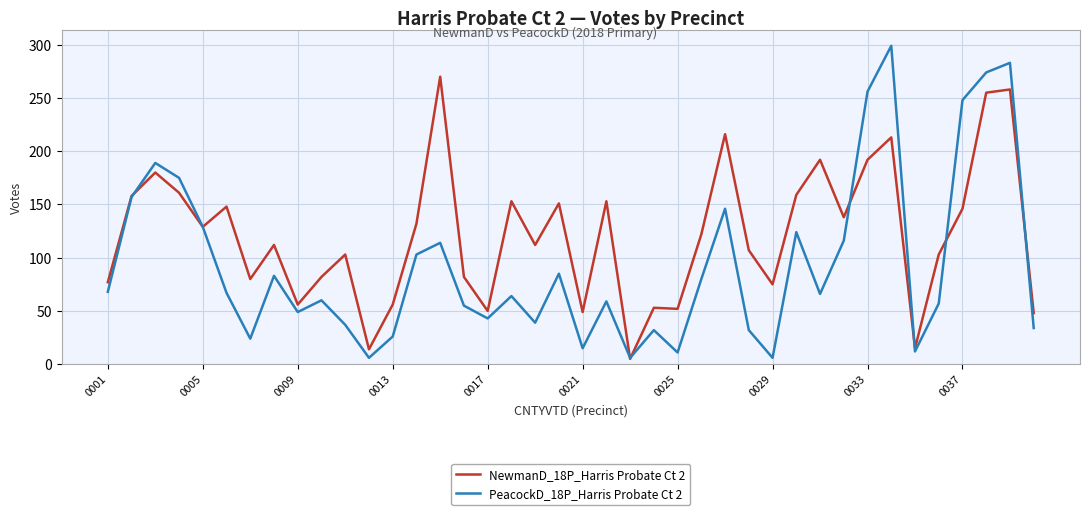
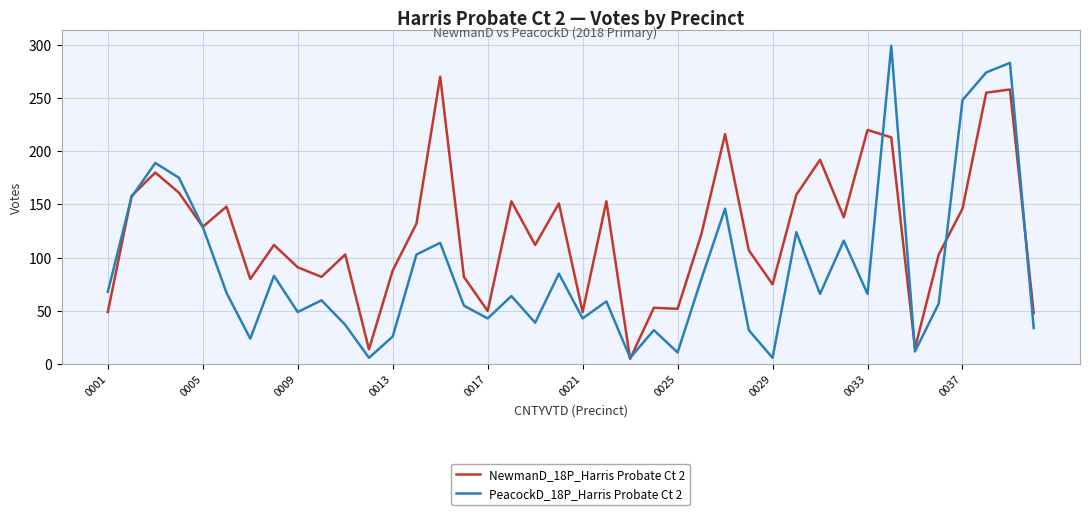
  {
    "NewmanD_18P_Harris Probate Ct 2": {
-     "0001": 77,
-     "0009": 56,
-     "0013": 56,
+     "0001": 49,
+     "0009": 91,
+     "0013": 88,
      "0017": 50,
      "0021": 49,
      "0025": 52,
      "0029": 75,
-     "0033": 192,
+     "0033": 220,
      "0037": 146
    },
    "PeacockD_18P_Harris Probate Ct 2": {
      "0001": 68,
      "0009": 49,
      "0013": 26,
      "0017": 43,
-     "0021": 15,
+     "0021": 43,
      "0025": 11,
      "0029": 6,
-     "0033": 256,
+     "0033": 66,
      "0037": 248
    }
  }
